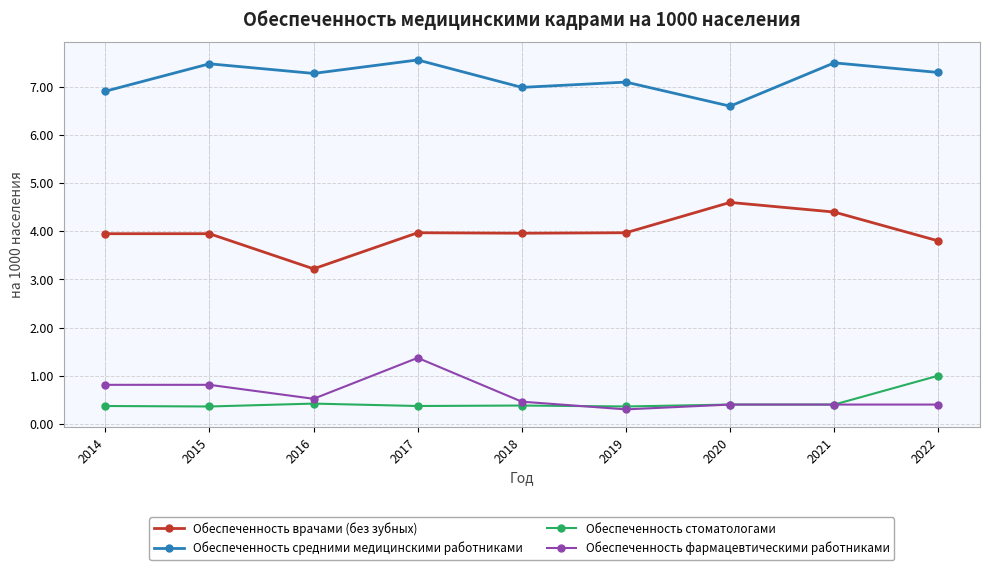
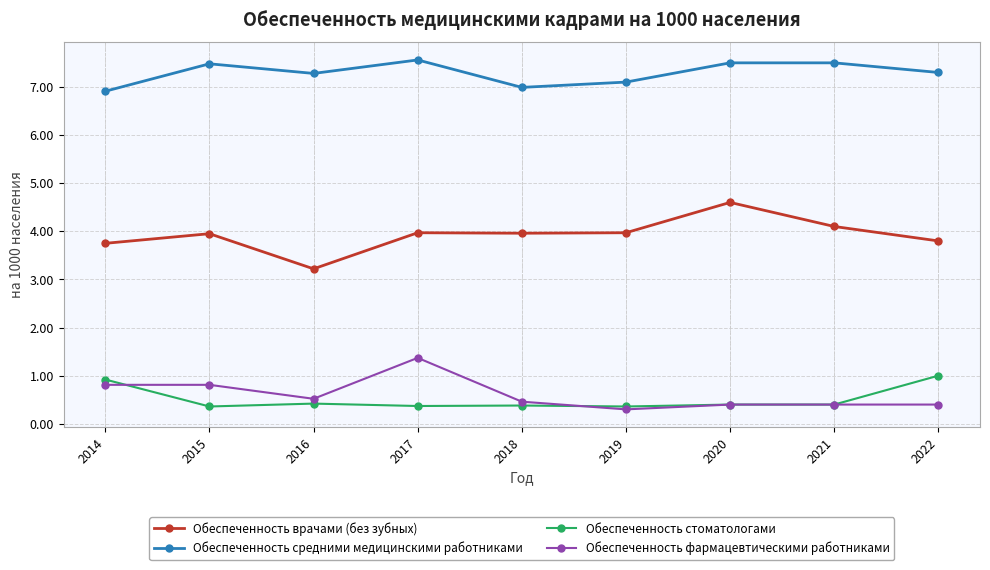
  {
    "Обеспеченность врачами (без зубных)": {
-     "2014": 4.0,
+     "2014": 3.8,
      "2015": 4.0,
      "2016": 3.2,
      "2017": 4.0,
      "2018": 4.0,
      "2019": 4.0,
      "2020": 4.6,
-     "2021": 4.4,
+     "2021": 4.1,
      "2022": 3.8
    },
    "Обеспеченность средними медицинскими работниками": {
      "2014": 6.9,
      "2015": 7.5,
      "2016": 7.3,
      "2017": 7.6,
      "2018": 7.0,
      "2019": 7.1,
-     "2020": 6.6,
+     "2020": 7.5,
      "2021": 7.5,
      "2022": 7.3
    },
    "Обеспеченность стоматологами": {
-     "2014": 0.4,
+     "2014": 0.9,
      "2015": 0.4,
      "2016": 0.4,
      "2017": 0.4,
      "2018": 0.4,
      "2019": 0.4,
      "2022": 1.0
    },
    "Обеспеченность фармацевтическими работниками": {
      "2014": 0.8,
      "2015": 0.8,
      "2016": 0.5,
      "2017": 1.4,
      "2018": 0.5,
      "2019": 0.3,
      "2022": 0.4
    }
  }
